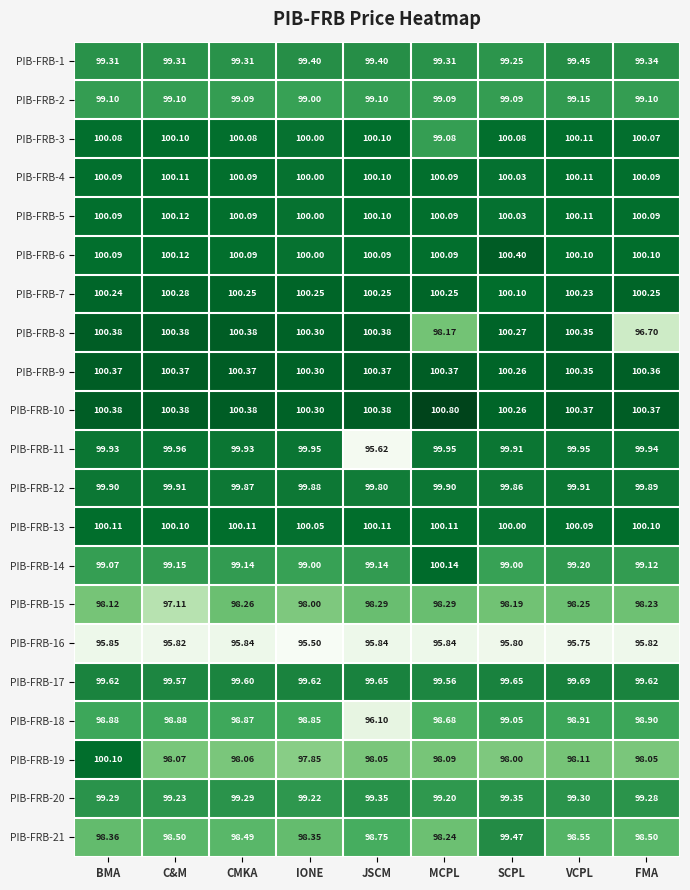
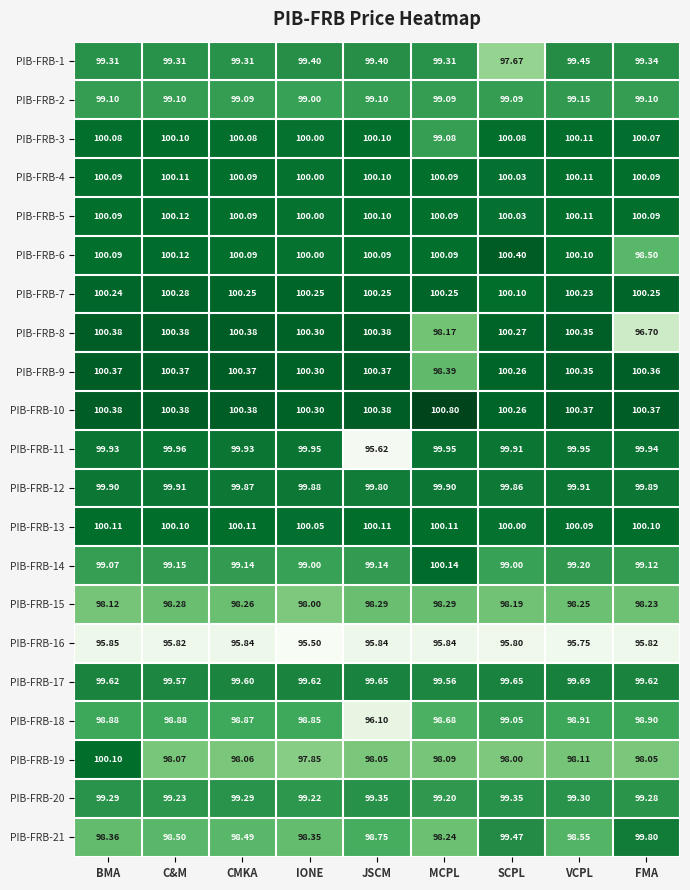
  {
    "PIB-FRB-1": {
      "BMA": 99.31,
      "C&M": 99.31,
      "CMKA": 99.31,
      "IONE": 99.40,
      "JSCM": 99.40,
      "MCPL": 99.31,
-     "SCPL": 99.25,
+     "SCPL": 97.67,
      "VCPL": 99.45,
      "FMA": 99.34
    },
    "PIB-FRB-2": {
      "BMA": 99.10,
      "C&M": 99.10,
      "CMKA": 99.09,
      "IONE": 99.00,
      "JSCM": 99.10,
      "MCPL": 99.09,
      "SCPL": 99.09,
      "VCPL": 99.15,
      "FMA": 99.10
    },
    "PIB-FRB-3": {
      "BMA": 100.08,
      "C&M": 100.10,
      "CMKA": 100.08,
      "IONE": 100.00,
      "JSCM": 100.10,
      "MCPL": 99.08,
      "SCPL": 100.08,
      "VCPL": 100.11,
      "FMA": 100.07
    },
    "PIB-FRB-4": {
      "BMA": 100.09,
      "C&M": 100.11,
      "CMKA": 100.09,
      "IONE": 100.00,
      "JSCM": 100.10,
      "MCPL": 100.09,
      "SCPL": 100.03,
      "VCPL": 100.11,
      "FMA": 100.09
    },
    "PIB-FRB-5": {
      "BMA": 100.09,
      "C&M": 100.12,
      "CMKA": 100.09,
      "IONE": 100.00,
      "JSCM": 100.10,
      "MCPL": 100.09,
      "SCPL": 100.03,
      "VCPL": 100.11,
      "FMA": 100.09
    },
    "PIB-FRB-6": {
      "BMA": 100.09,
      "C&M": 100.12,
      "CMKA": 100.09,
      "IONE": 100.00,
      "JSCM": 100.09,
      "MCPL": 100.09,
      "SCPL": 100.40,
      "VCPL": 100.10,
-     "FMA": 100.10
+     "FMA": 98.50
    },
    "PIB-FRB-7": {
      "BMA": 100.24,
      "C&M": 100.28,
      "CMKA": 100.25,
      "IONE": 100.25,
      "JSCM": 100.25,
      "MCPL": 100.25,
      "SCPL": 100.10,
      "VCPL": 100.23,
      "FMA": 100.25
    },
    "PIB-FRB-8": {
      "BMA": 100.38,
      "C&M": 100.38,
      "CMKA": 100.38,
      "IONE": 100.30,
      "JSCM": 100.38,
      "MCPL": 98.17,
      "SCPL": 100.27,
      "VCPL": 100.35,
      "FMA": 96.70
    },
    "PIB-FRB-9": {
      "BMA": 100.37,
      "C&M": 100.37,
      "CMKA": 100.37,
      "IONE": 100.30,
      "JSCM": 100.37,
-     "MCPL": 100.37,
+     "MCPL": 98.39,
      "SCPL": 100.26,
      "VCPL": 100.35,
      "FMA": 100.36
    },
    "PIB-FRB-10": {
      "BMA": 100.38,
      "C&M": 100.38,
      "CMKA": 100.38,
      "IONE": 100.30,
      "JSCM": 100.38,
      "MCPL": 100.80,
      "SCPL": 100.26,
      "VCPL": 100.37,
      "FMA": 100.37
    },
    "PIB-FRB-11": {
      "BMA": 99.93,
      "C&M": 99.96,
      "CMKA": 99.93,
      "IONE": 99.95,
      "JSCM": 95.62,
      "MCPL": 99.95,
      "SCPL": 99.91,
      "VCPL": 99.95,
      "FMA": 99.94
    },
    "PIB-FRB-12": {
      "BMA": 99.90,
      "C&M": 99.91,
      "CMKA": 99.87,
      "IONE": 99.88,
      "JSCM": 99.80,
      "MCPL": 99.90,
      "SCPL": 99.86,
      "VCPL": 99.91,
      "FMA": 99.89
    },
    "PIB-FRB-13": {
      "BMA": 100.11,
      "C&M": 100.10,
      "CMKA": 100.11,
      "IONE": 100.05,
      "JSCM": 100.11,
      "MCPL": 100.11,
      "SCPL": 100.00,
      "VCPL": 100.09,
      "FMA": 100.10
    },
    "PIB-FRB-14": {
      "BMA": 99.07,
      "C&M": 99.15,
      "CMKA": 99.14,
      "IONE": 99.00,
      "JSCM": 99.14,
      "MCPL": 100.14,
      "SCPL": 99.00,
      "VCPL": 99.20,
      "FMA": 99.12
    },
    "PIB-FRB-15": {
      "BMA": 98.12,
-     "C&M": 97.11,
+     "C&M": 98.28,
      "CMKA": 98.26,
      "IONE": 98.00,
      "JSCM": 98.29,
      "MCPL": 98.29,
      "SCPL": 98.19,
      "VCPL": 98.25,
      "FMA": 98.23
    },
    "PIB-FRB-16": {
      "BMA": 95.85,
      "C&M": 95.82,
      "CMKA": 95.84,
      "IONE": 95.50,
      "JSCM": 95.84,
      "MCPL": 95.84,
      "SCPL": 95.80,
      "VCPL": 95.75,
      "FMA": 95.82
    },
    "PIB-FRB-17": {
      "BMA": 99.62,
      "C&M": 99.57,
      "CMKA": 99.60,
      "IONE": 99.62,
      "JSCM": 99.65,
      "MCPL": 99.56,
      "SCPL": 99.65,
      "VCPL": 99.69,
      "FMA": 99.62
    },
    "PIB-FRB-18": {
      "BMA": 98.88,
      "C&M": 98.88,
      "CMKA": 98.87,
      "IONE": 98.85,
      "JSCM": 96.10,
      "MCPL": 98.68,
      "SCPL": 99.05,
      "VCPL": 98.91,
      "FMA": 98.90
    },
    "PIB-FRB-19": {
      "BMA": 100.10,
      "C&M": 98.07,
      "CMKA": 98.06,
      "IONE": 97.85,
      "JSCM": 98.05,
      "MCPL": 98.09,
      "SCPL": 98.00,
      "VCPL": 98.11,
      "FMA": 98.05
    },
    "PIB-FRB-20": {
      "BMA": 99.29,
      "C&M": 99.23,
      "CMKA": 99.29,
      "IONE": 99.22,
      "JSCM": 99.35,
      "MCPL": 99.20,
      "SCPL": 99.35,
      "VCPL": 99.30,
      "FMA": 99.28
    },
    "PIB-FRB-21": {
      "BMA": 98.36,
      "C&M": 98.50,
      "CMKA": 98.49,
      "IONE": 98.35,
      "JSCM": 98.75,
      "MCPL": 98.24,
      "SCPL": 99.47,
      "VCPL": 98.55,
-     "FMA": 98.50
+     "FMA": 99.80
    }
  }
